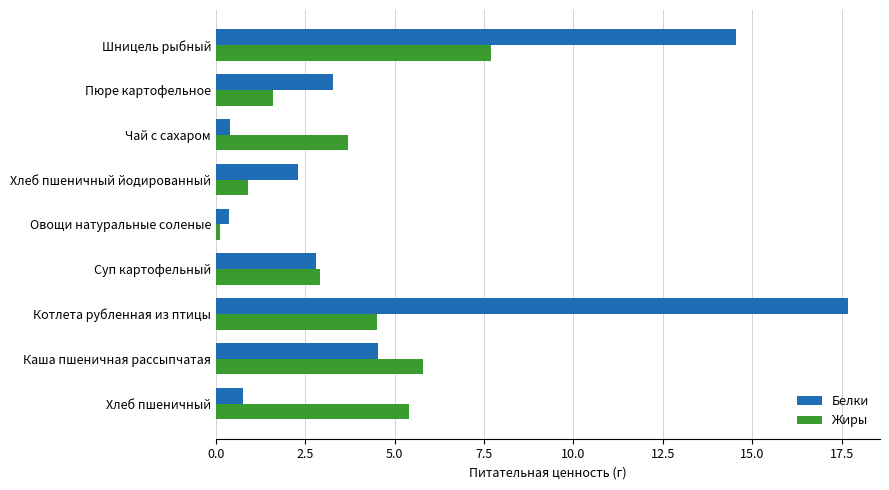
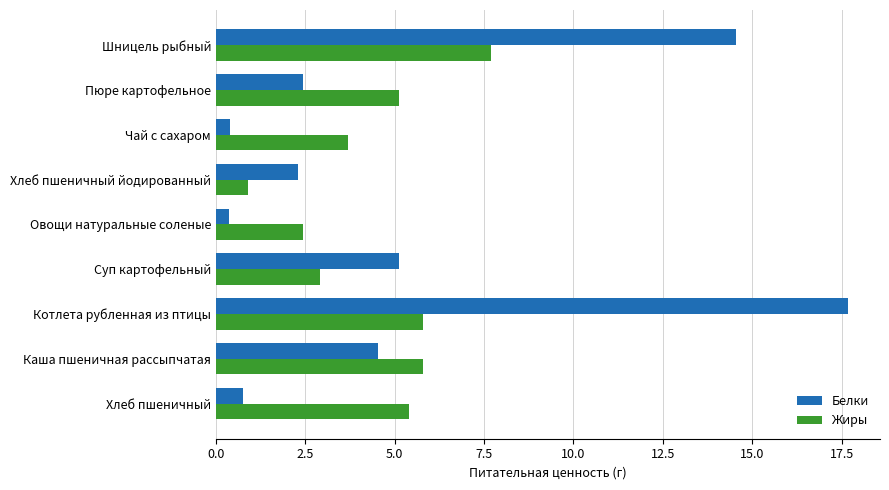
  {
    "Белки": {
      "Шницель рыбный": 14.5,
-     "Пюре картофельное": 3.3,
+     "Пюре картофельное": 2.4,
      "Чай с сахаром": 0.4,
      "Хлеб пшеничный йодированный": 2.3,
      "Овощи натуральные соленые": 0.4,
-     "Суп картофельный": 2.8,
+     "Суп картофельный": 5.1,
      "Котлета рубленная из птицы": 17.7,
      "Каша пшеничная рассыпчатая": 4.5,
      "Хлеб пшеничный": 0.8
    },
    "Жиры": {
      "Шницель рыбный": 7.7,
-     "Пюре картофельное": 1.6,
+     "Пюре картофельное": 5.1,
      "Чай с сахаром": 3.7,
      "Хлеб пшеничный йодированный": 0.9,
-     "Овощи натуральные соленые": 0.1,
+     "Овощи натуральные соленые": 2.4,
      "Суп картофельный": 2.9,
-     "Котлета рубленная из птицы": 4.5,
+     "Котлета рубленная из птицы": 5.8,
      "Каша пшеничная рассыпчатая": 5.8,
      "Хлеб пшеничный": 5.4
    }
  }
